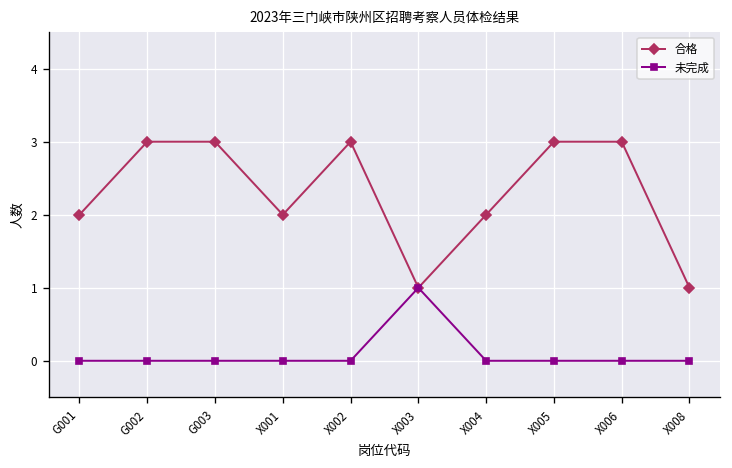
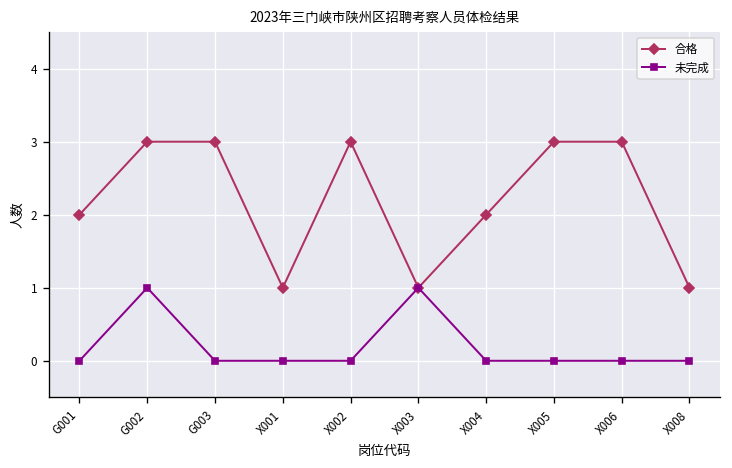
  {
    "合格": {
      "G001": 2,
      "G002": 3,
      "G003": 3,
-     "X001": 2,
+     "X001": 1,
      "X002": 3,
      "X004": 2,
      "X005": 3,
      "X006": 3,
      "X008": 1
    },
    "未完成": {
      "G001": 0,
-     "G002": 0,
+     "G002": 1,
      "G003": 0,
      "X001": 0,
      "X002": 0,
      "X004": 0,
      "X005": 0,
      "X006": 0,
      "X008": 0
    }
  }
